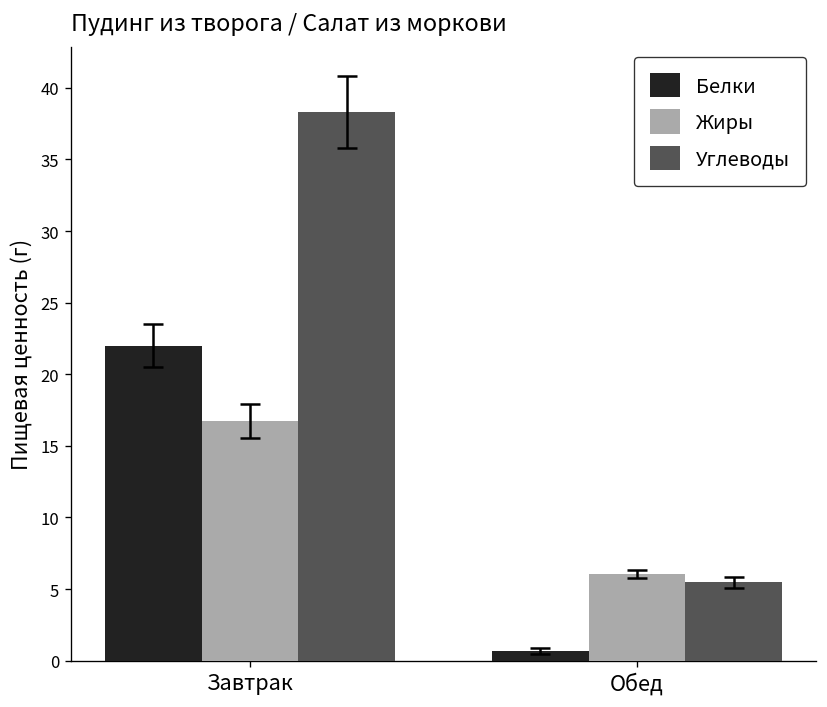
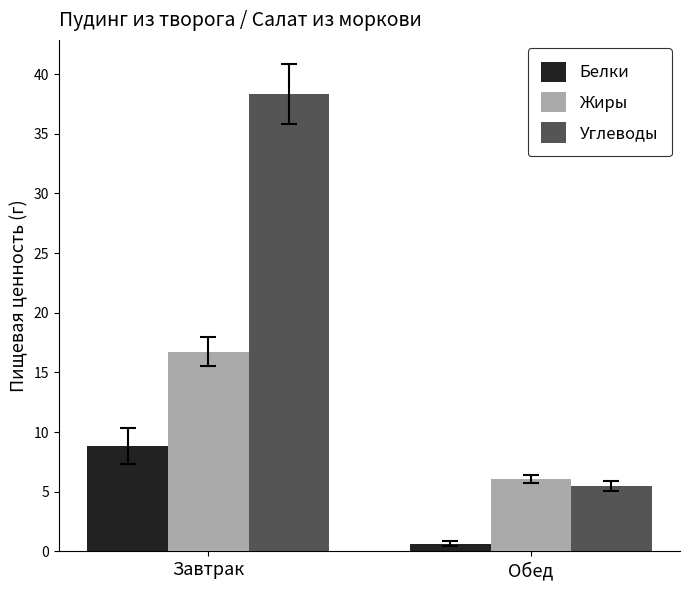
  {
    "Белки": {
-     "Завтрак": 22.0,
+     "Завтрак": 8.8,
      "Обед": 0.7
    },
    "Жиры": {
      "Завтрак": 16.7,
      "Обед": 6.1
    },
    "Углеводы": {
      "Завтрак": 38.3,
      "Обед": 5.5
    }
  }
